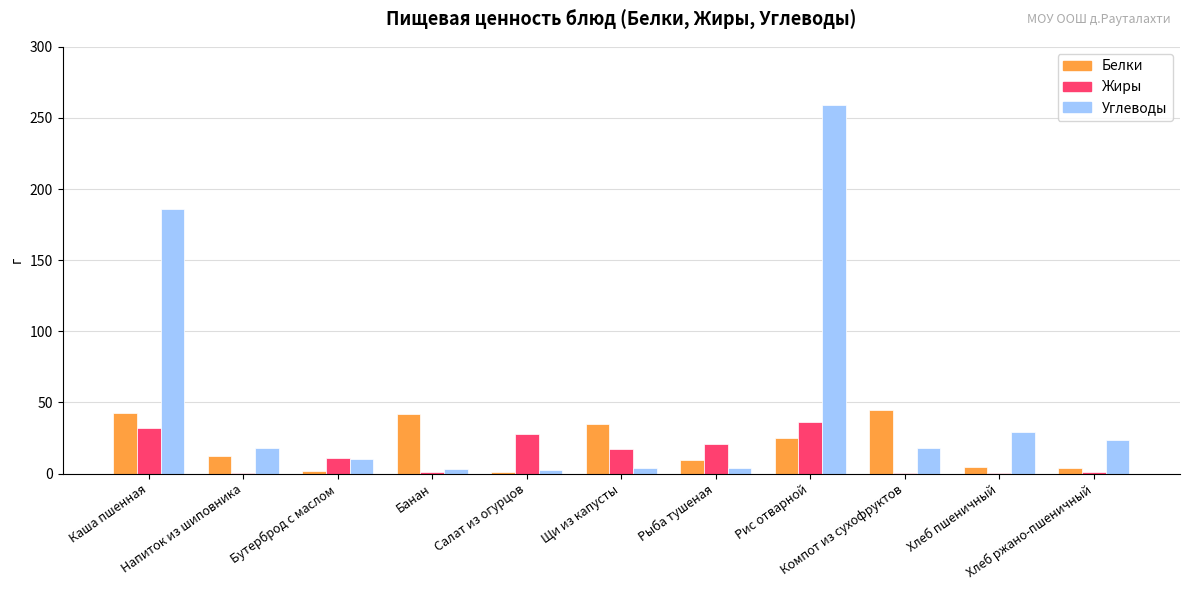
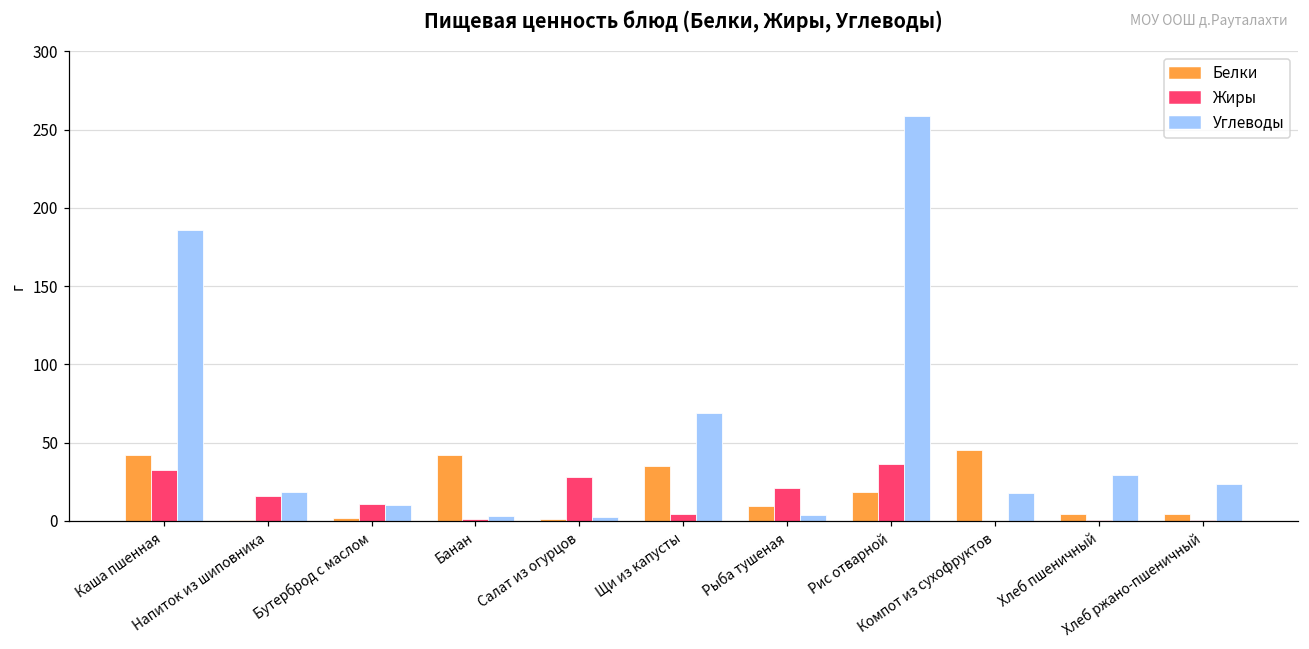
  {
    "Белки": {
      "Каша пшенная": 42,
-     "Напиток из шиповника": 12,
+     "Напиток из шиповника": 1,
      "Банан": 42,
      "Щи из капусты": 35,
      "Рыба тушеная": 10,
-     "Рис отварной": 25,
+     "Рис отварной": 18,
      "Компот из сухофруктов": 45,
      "Хлеб пшеничный": 5,
      "Хлеб ржано-пшеничный": 4
    },
    "Жиры": {
      "Каша пшенная": 32,
-     "Напиток из шиповника": 0,
+     "Напиток из шиповника": 16,
      "Бутерброд с маслом": 11,
      "Салат из огурцов": 28,
-     "Щи из капусты": 17,
+     "Щи из капусты": 5,
      "Рыба тушеная": 21,
      "Рис отварной": 36
    },
    "Углеводы": {
      "Каша пшенная": 186,
      "Напиток из шиповника": 18,
      "Бутерброд с маслом": 10,
      "Банан": 3,
      "Салат из огурцов": 3,
-     "Щи из капусты": 4,
+     "Щи из капусты": 69,
      "Рыба тушеная": 4,
      "Рис отварной": 259,
      "Компот из сухофруктов": 18,
      "Хлеб пшеничный": 30,
      "Хлеб ржано-пшеничный": 24
    }
  }
